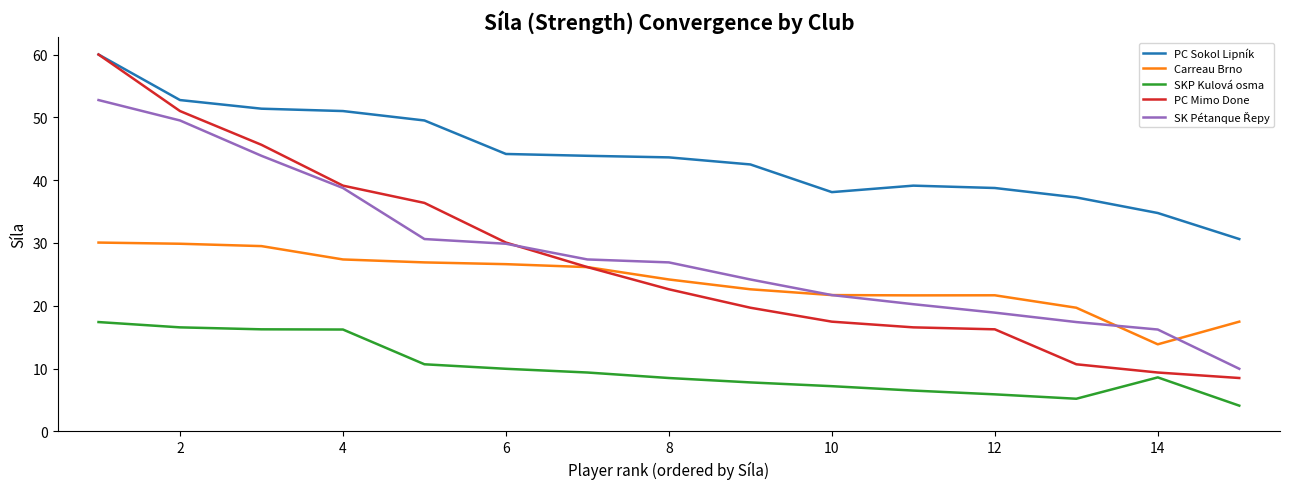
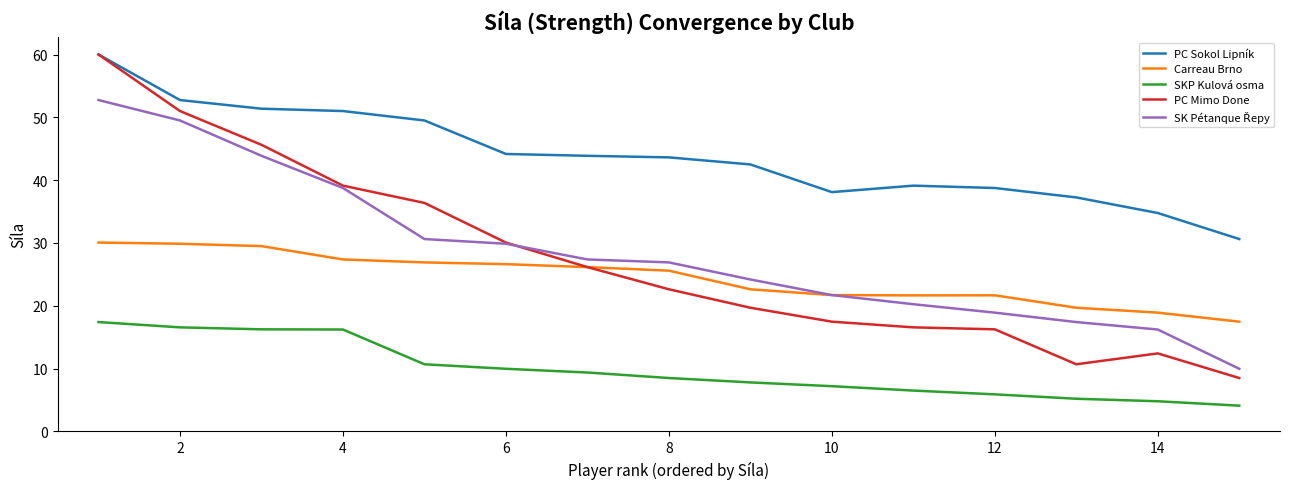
  {
    "PC Sokol Lipník": {
      "2": 53,
      "4": 51,
      "6": 44,
      "8": 44,
      "10": 38,
      "12": 39,
      "14": 35
    },
    "Carreau Brno": {
      "2": 30,
      "4": 27,
      "6": 27,
-     "8": 24,
+     "8": 26,
      "12": 22,
-     "14": 14
+     "14": 19
    },
    "SKP Kulová osma": {
      "2": 17,
      "4": 16,
      "6": 10,
      "8": 9,
      "10": 7,
      "12": 6,
-     "14": 9
+     "14": 5
    },
    "PC Mimo Done": {
      "2": 51,
      "8": 23,
      "10": 17,
      "12": 16,
-     "14": 9
+     "14": 12
    },
    "SK Pétanque Řepy": {
      "2": 50,
      "8": 27,
      "12": 19,
      "14": 16
    }
  }
